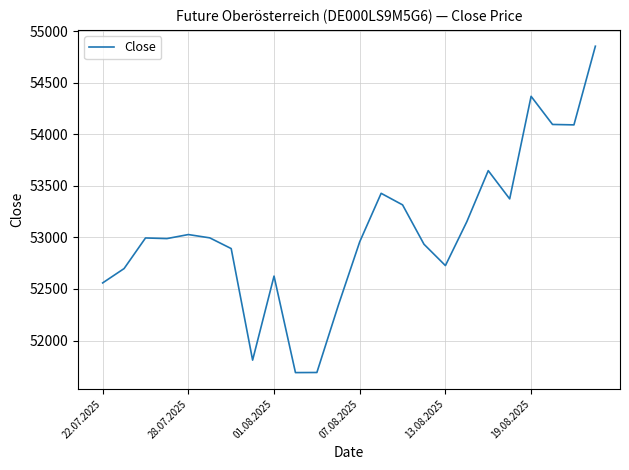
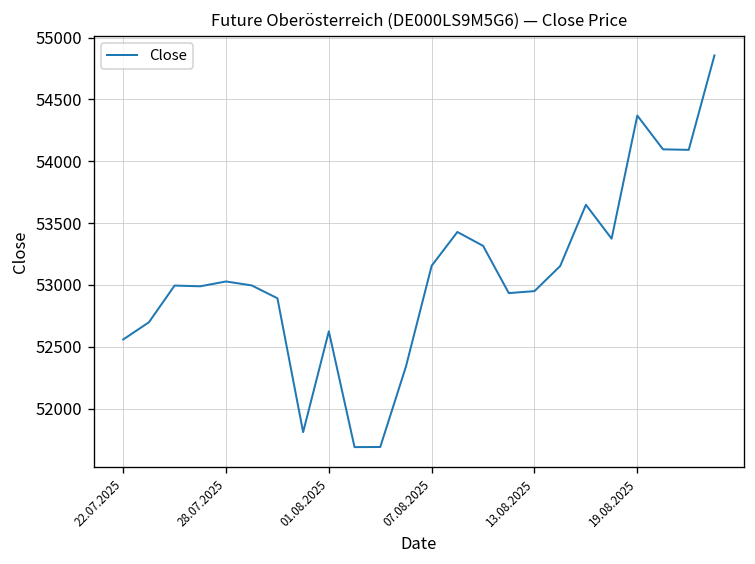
  {
    "22.07.2025": 52560,
    "28.07.2025": 53030,
    "01.08.2025": 52630,
-   "07.08.2025": 52960,
-   "13.08.2025": 52730,
+   "07.08.2025": 53160,
+   "13.08.2025": 52950,
    "19.08.2025": 54370
  }
